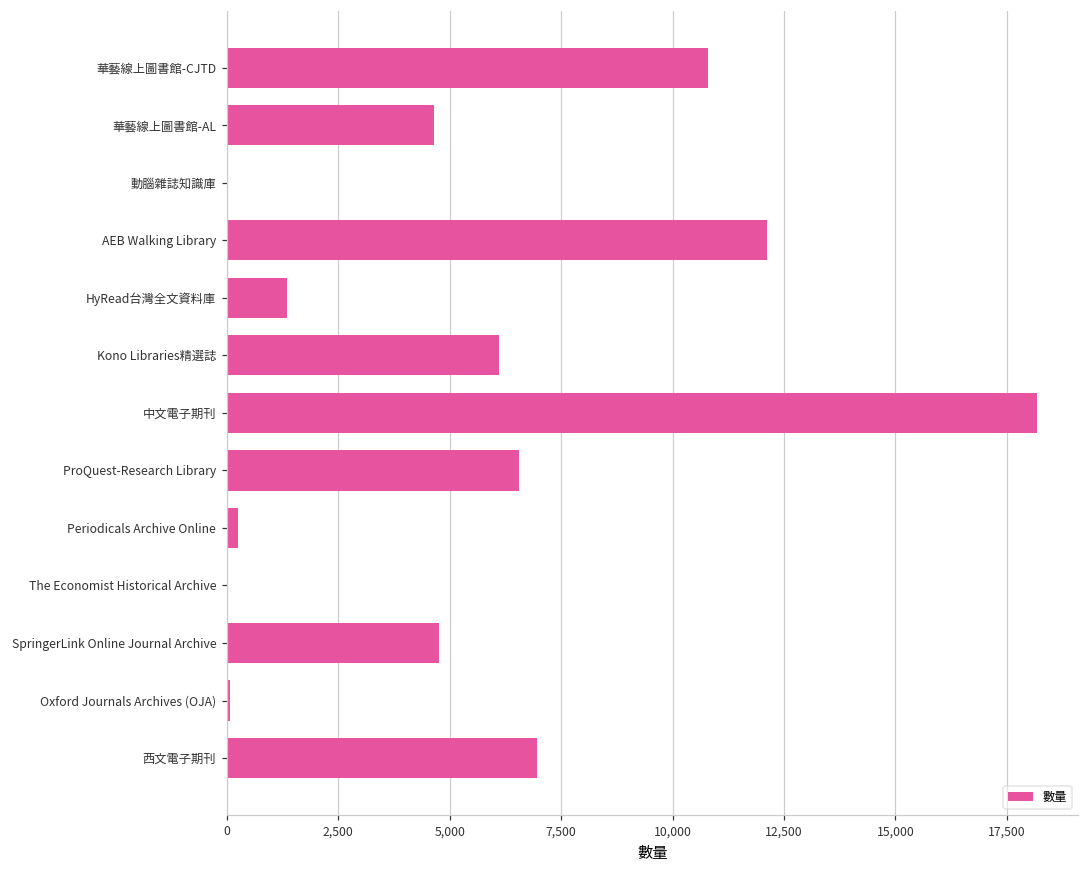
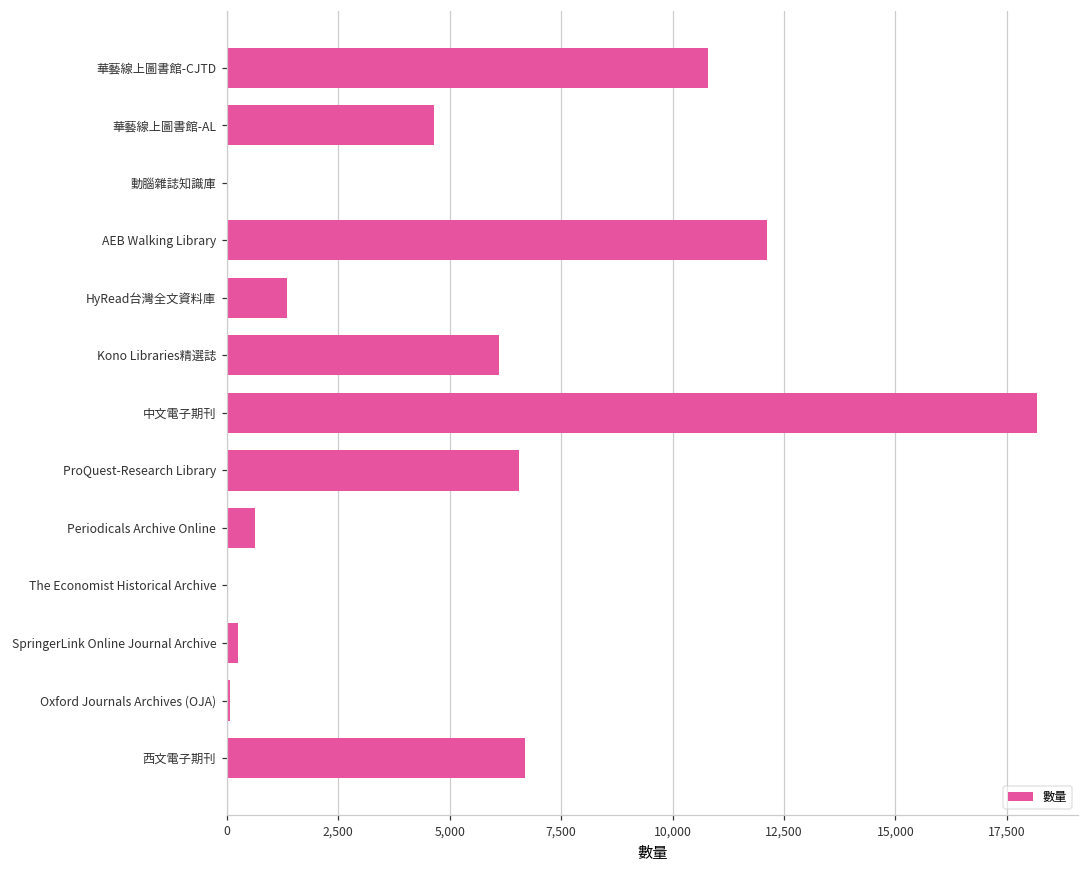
  {
    "華藝線上圖書館-CJTD": "10,800",
    "華藝線上圖書館-AL": "4,600",
    "AEB Walking Library": "12,100",
    "HyRead台灣全文資料庫": "1,300",
    "Kono Libraries精選誌": "6,100",
    "中文電子期刊": "18,200",
    "ProQuest-Research Library": "6,600",
-   "Periodicals Archive Online": "300",
-   "SpringerLink Online Journal Archive": "4,800",
+   "Periodicals Archive Online": "600",
+   "SpringerLink Online Journal Archive": "300",
    "Oxford Journals Archives (OJA)": "100",
-   "西文電子期刊": "7,000"
+   "西文電子期刊": "6,700"
  }
